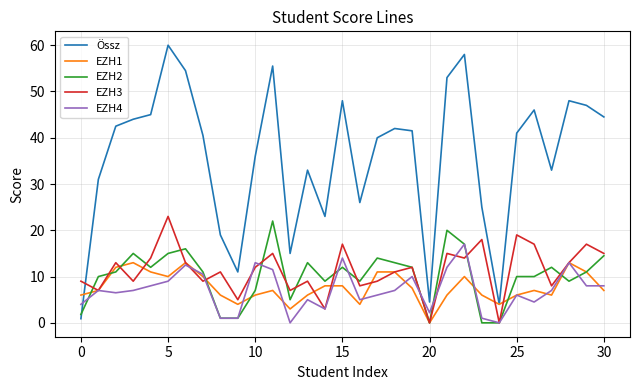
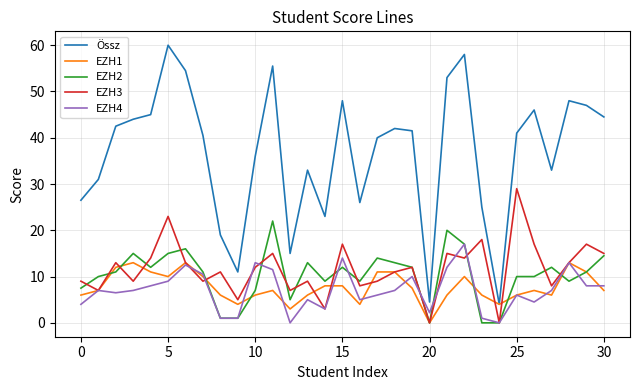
  {
    "Össz": {
-     "0": 1,
+     "0": 27,
      "5": 60,
      "10": 36,
      "15": 48,
      "20": 5,
      "25": 41,
      "30": 45
    },
    "EZH1": {
      "0": 6,
      "5": 10,
      "10": 6,
      "15": 8,
      "30": 7
    },
    "EZH2": {
-     "0": 2,
+     "0": 8,
      "5": 15,
      "10": 7,
      "15": 12,
      "25": 10
    },
    "EZH3": {
      "0": 9,
      "5": 23,
      "10": 12,
      "15": 17,
-     "25": 19
+     "25": 29
    },
    "EZH4": {
      "0": 4,
      "5": 9,
      "10": 13,
      "15": 14,
      "20": 2,
      "30": 8
    }
  }
